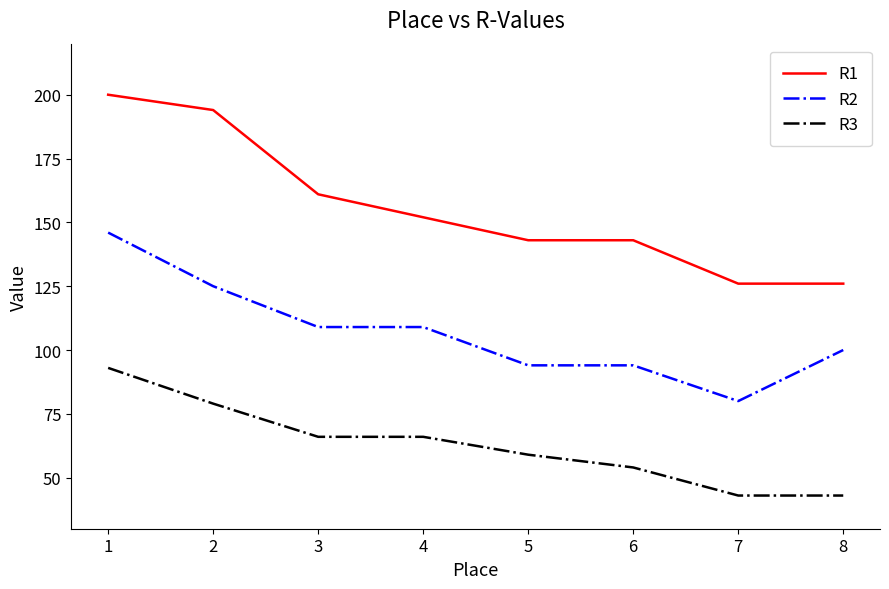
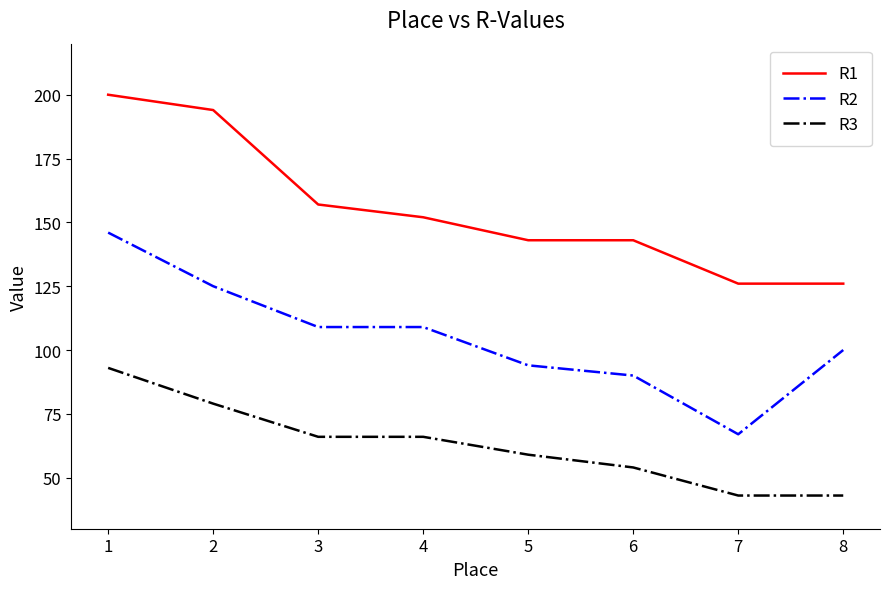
  {
    "R1": {
      "1": 200,
      "2": 194,
-     "3": 161,
+     "3": 157,
      "4": 152,
      "5": 143,
      "6": 143,
      "7": 126,
      "8": 126
    },
    "R2": {
      "1": 146,
      "2": 125,
      "3": 109,
      "4": 109,
      "5": 94,
-     "6": 94,
-     "7": 80,
+     "6": 90,
+     "7": 67,
      "8": 100
    },
    "R3": {
      "1": 93,
      "2": 79,
      "3": 66,
      "4": 66,
      "5": 59,
      "6": 54,
      "7": 43,
      "8": 43
    }
  }
